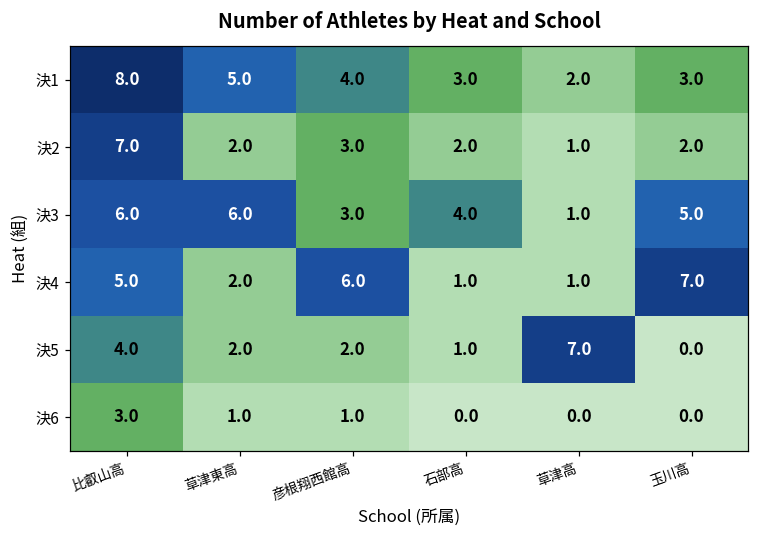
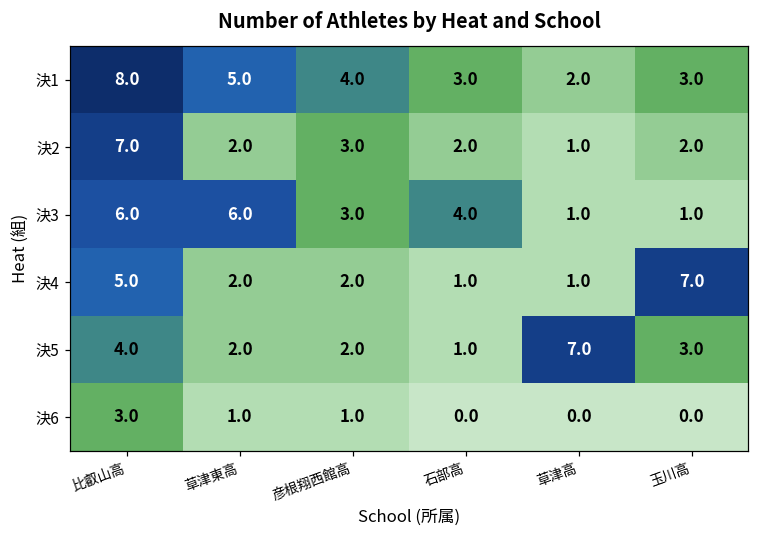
  {
    "決1": {
      "比叡山高": 8.0,
      "草津東高": 5.0,
      "彦根翔西館高": 4.0,
      "石部高": 3.0,
      "草津高": 2.0,
      "玉川高": 3.0
    },
    "決2": {
      "比叡山高": 7.0,
      "草津東高": 2.0,
      "彦根翔西館高": 3.0,
      "石部高": 2.0,
      "草津高": 1.0,
      "玉川高": 2.0
    },
    "決3": {
      "比叡山高": 6.0,
      "草津東高": 6.0,
      "彦根翔西館高": 3.0,
      "石部高": 4.0,
      "草津高": 1.0,
-     "玉川高": 5.0
+     "玉川高": 1.0
    },
    "決4": {
      "比叡山高": 5.0,
      "草津東高": 2.0,
-     "彦根翔西館高": 6.0,
+     "彦根翔西館高": 2.0,
      "石部高": 1.0,
      "草津高": 1.0,
      "玉川高": 7.0
    },
    "決5": {
      "比叡山高": 4.0,
      "草津東高": 2.0,
      "彦根翔西館高": 2.0,
      "石部高": 1.0,
      "草津高": 7.0,
-     "玉川高": 0.0
+     "玉川高": 3.0
    },
    "決6": {
      "比叡山高": 3.0,
      "草津東高": 1.0,
      "彦根翔西館高": 1.0,
      "石部高": 0.0,
      "草津高": 0.0,
      "玉川高": 0.0
    }
  }
